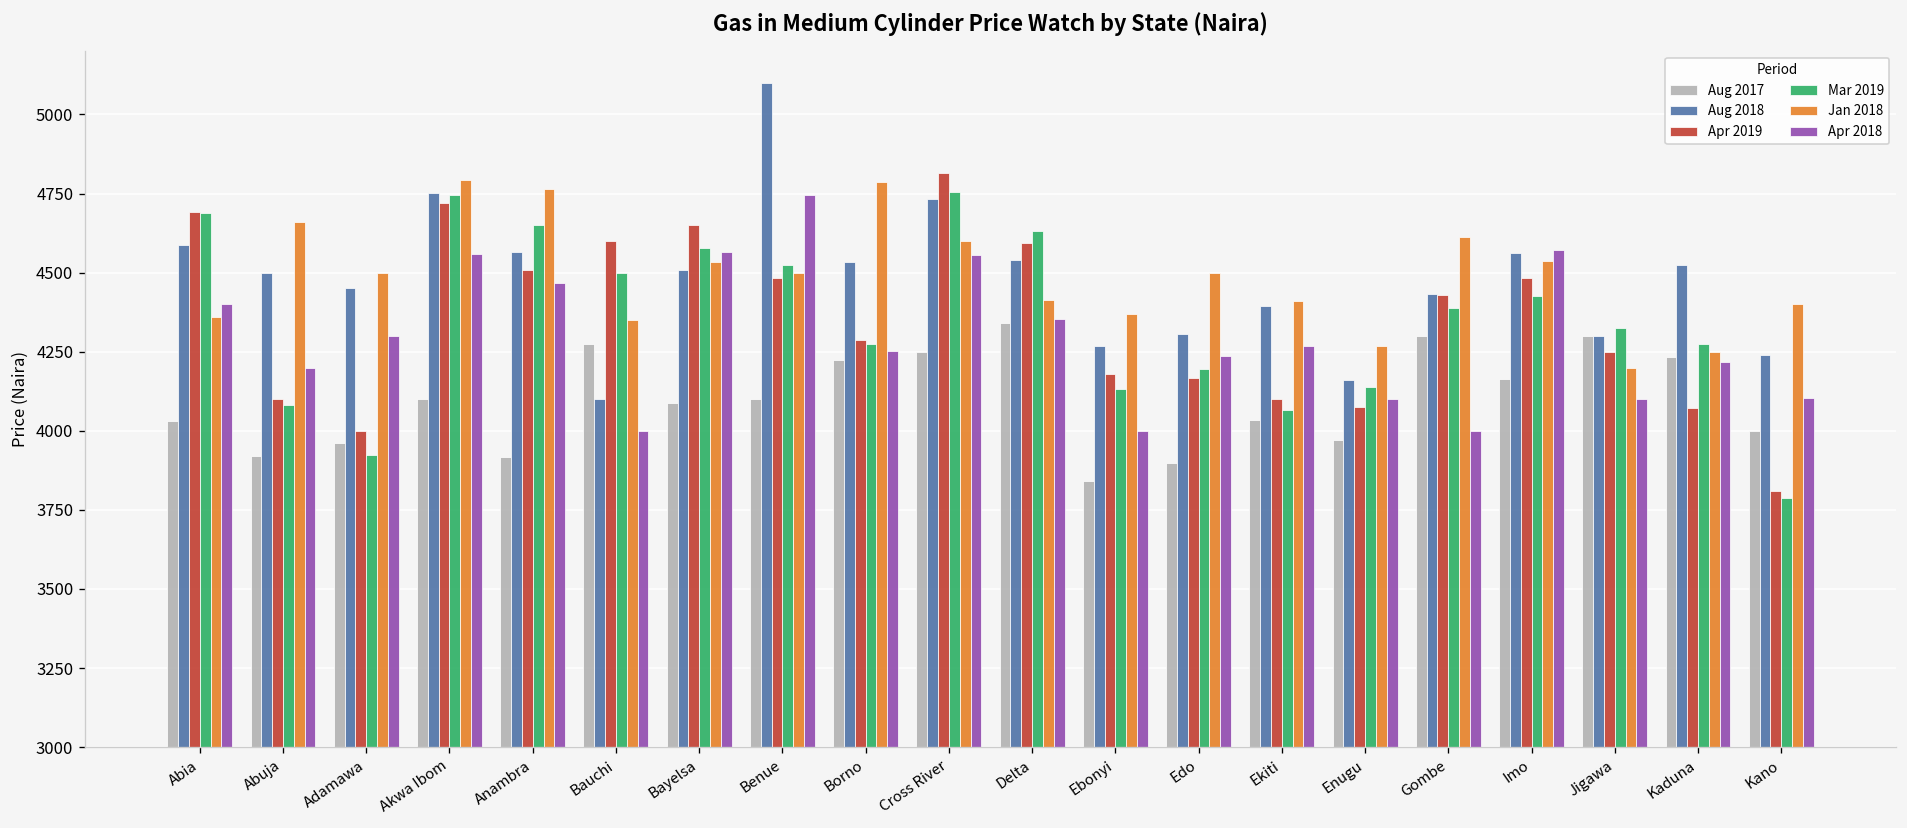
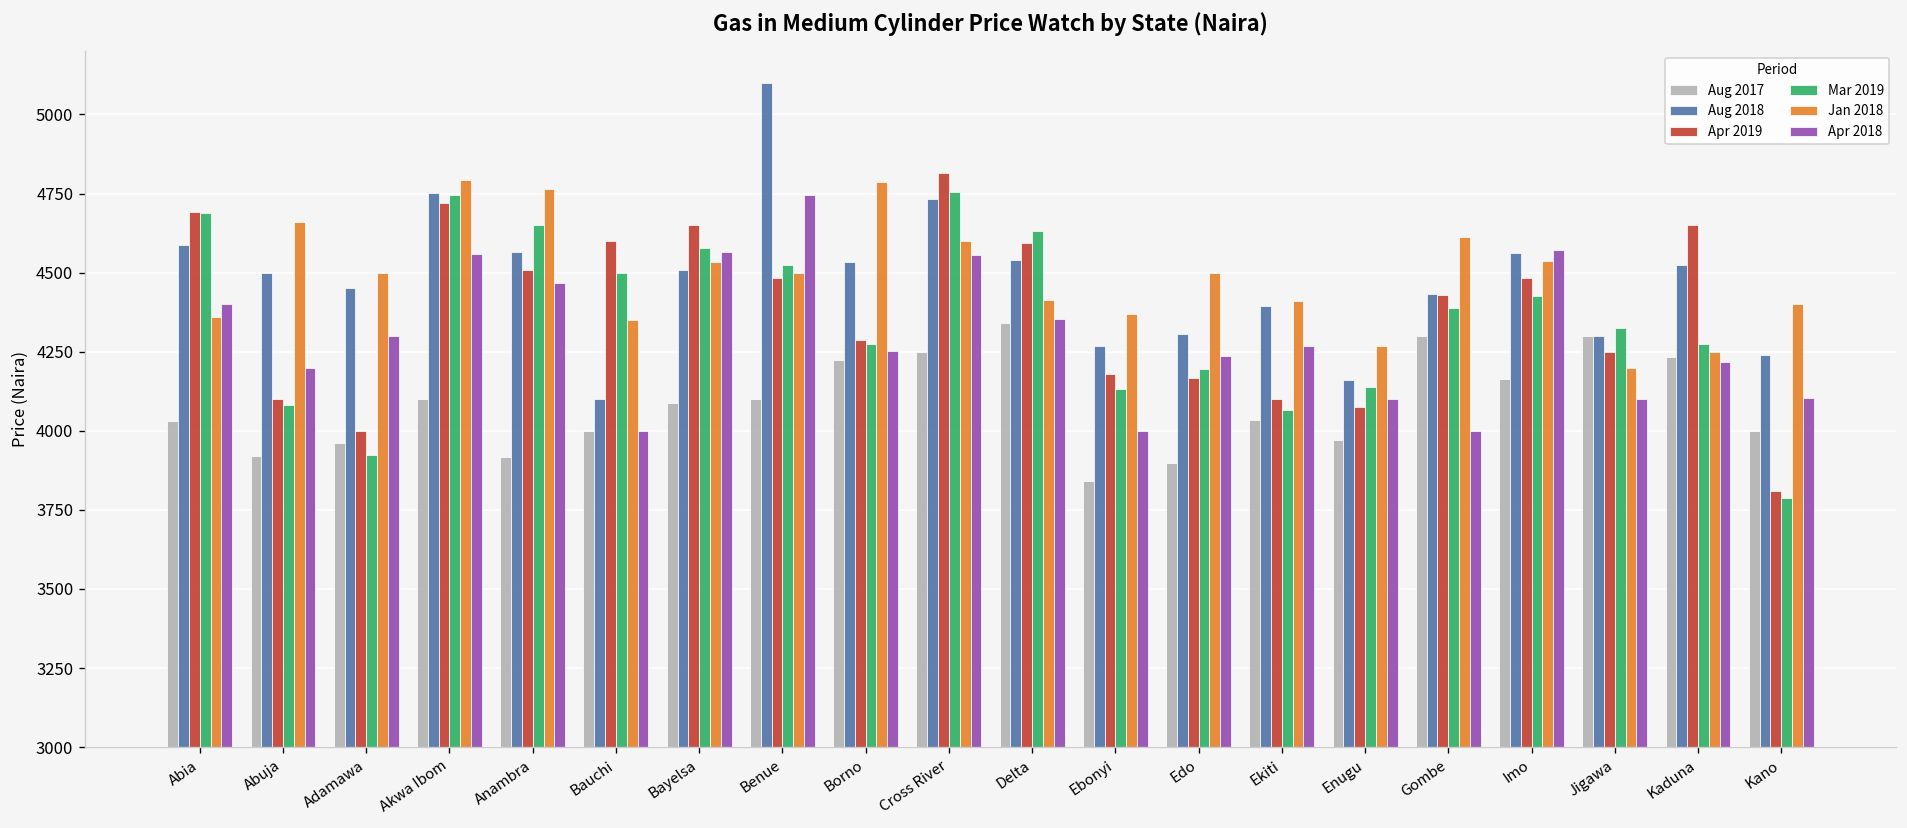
  {
    "Aug 2017": {
      "Abia": 4030,
      "Abuja": 3920,
      "Adamawa": 3960,
      "Akwa Ibom": 4100,
      "Anambra": 3920,
-     "Bauchi": 4280,
+     "Bauchi": 4000,
      "Bayelsa": 4090,
      "Benue": 4100,
      "Borno": 4220,
      "Cross River": 4250,
      "Delta": 4340,
      "Ebonyi": 3840,
      "Edo": 3900,
      "Ekiti": 4030,
      "Enugu": 3970,
      "Gombe": 4300,
      "Imo": 4160,
      "Jigawa": 4300,
      "Kaduna": 4230,
      "Kano": 4000
    },
    "Aug 2018": {
      "Abia": 4590,
      "Abuja": 4500,
      "Adamawa": 4450,
      "Akwa Ibom": 4750,
      "Anambra": 4560,
      "Bauchi": 4100,
      "Bayelsa": 4510,
      "Benue": 5100,
      "Borno": 4530,
      "Cross River": 4730,
      "Delta": 4540,
      "Ebonyi": 4270,
      "Edo": 4310,
      "Ekiti": 4390,
      "Enugu": 4160,
      "Gombe": 4430,
      "Imo": 4560,
      "Jigawa": 4300,
      "Kaduna": 4530,
      "Kano": 4240
    },
    "Apr 2019": {
      "Abia": 4690,
      "Abuja": 4100,
      "Adamawa": 4000,
      "Akwa Ibom": 4720,
      "Anambra": 4510,
      "Bauchi": 4600,
      "Bayelsa": 4650,
      "Benue": 4480,
      "Borno": 4290,
      "Cross River": 4810,
      "Delta": 4590,
      "Ebonyi": 4180,
      "Edo": 4170,
      "Ekiti": 4100,
      "Enugu": 4080,
      "Gombe": 4430,
      "Imo": 4480,
      "Jigawa": 4250,
-     "Kaduna": 4070,
+     "Kaduna": 4650,
      "Kano": 3810
    },
    "Mar 2019": {
      "Abia": 4690,
      "Abuja": 4080,
      "Adamawa": 3930,
      "Akwa Ibom": 4750,
      "Anambra": 4650,
      "Bauchi": 4500,
      "Bayelsa": 4580,
      "Benue": 4530,
      "Borno": 4280,
      "Cross River": 4750,
      "Delta": 4630,
      "Ebonyi": 4130,
      "Edo": 4200,
      "Ekiti": 4070,
      "Enugu": 4140,
      "Gombe": 4390,
      "Imo": 4430,
      "Jigawa": 4330,
      "Kaduna": 4280,
      "Kano": 3790
    },
    "Jan 2018": {
      "Abia": 4360,
      "Abuja": 4660,
      "Adamawa": 4500,
      "Akwa Ibom": 4790,
      "Anambra": 4760,
      "Bauchi": 4350,
      "Bayelsa": 4530,
      "Benue": 4500,
      "Borno": 4790,
      "Cross River": 4600,
      "Delta": 4410,
      "Ebonyi": 4370,
      "Edo": 4500,
      "Ekiti": 4410,
      "Enugu": 4270,
      "Gombe": 4610,
      "Imo": 4540,
      "Jigawa": 4200,
      "Kaduna": 4250,
      "Kano": 4400
    },
    "Apr 2018": {
      "Abia": 4400,
      "Abuja": 4200,
      "Adamawa": 4300,
      "Akwa Ibom": 4560,
      "Anambra": 4470,
      "Bauchi": 4000,
      "Bayelsa": 4570,
      "Benue": 4740,
      "Borno": 4250,
      "Cross River": 4560,
      "Delta": 4350,
      "Ebonyi": 4000,
      "Edo": 4240,
      "Ekiti": 4270,
      "Enugu": 4100,
      "Gombe": 4000,
      "Imo": 4570,
      "Jigawa": 4100,
      "Kaduna": 4220,
      "Kano": 4100
    }
  }
